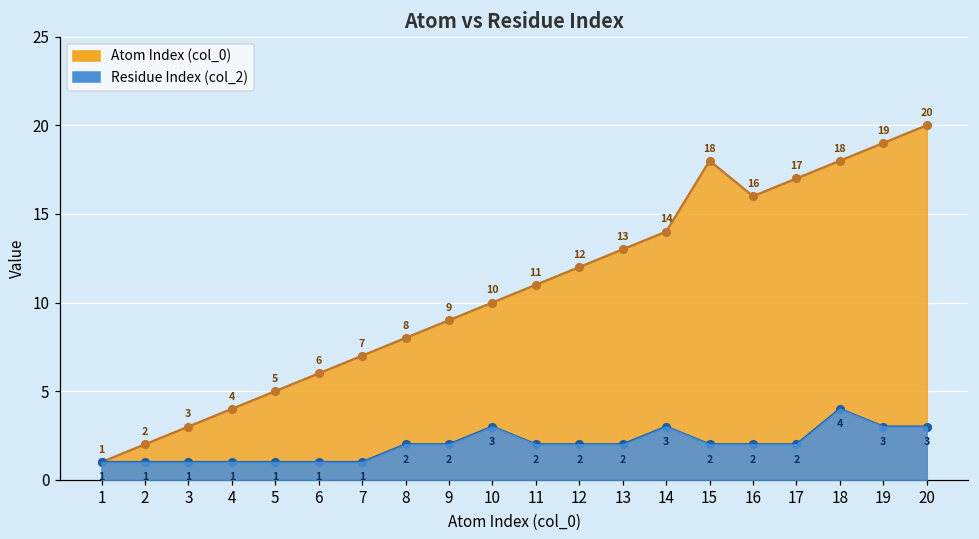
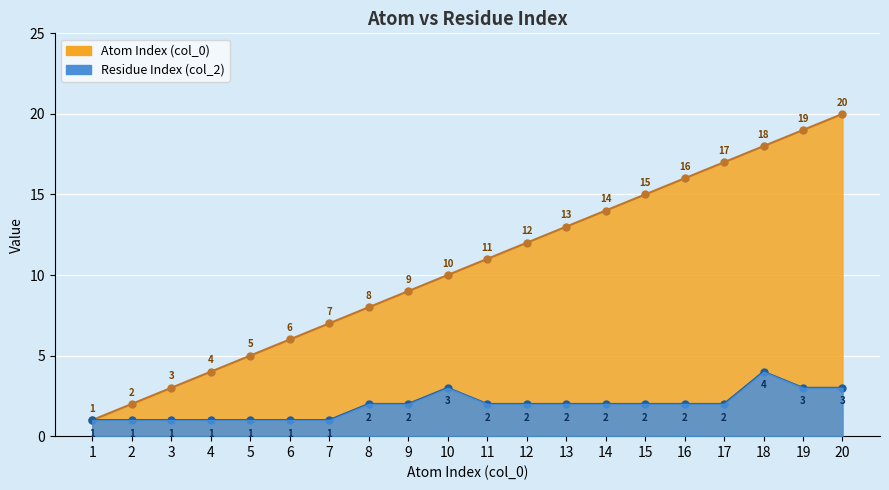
  {
    "Atom Index (col_0)": {
      "2": 2,
      "3": 3,
      "4": 4,
      "5": 5,
      "6": 6,
      "7": 7,
      "8": 8,
      "9": 9,
      "10": 10,
      "11": 11,
      "12": 12,
      "13": 13,
      "14": 14,
-     "15": 18,
+     "15": 15,
      "16": 16,
      "17": 17,
      "18": 18,
      "19": 19,
      "20": 20
    },
    "Residue Index (col_2)": {
      "2": 1,
      "3": 1,
      "4": 1,
      "5": 1,
      "6": 1,
      "7": 1,
      "8": 2,
      "9": 2,
      "10": 3,
      "11": 2,
      "12": 2,
      "13": 2,
-     "14": 3,
+     "14": 2,
      "15": 2,
      "16": 2,
      "17": 2,
      "18": 4,
      "19": 3,
      "20": 3
    }
  }
